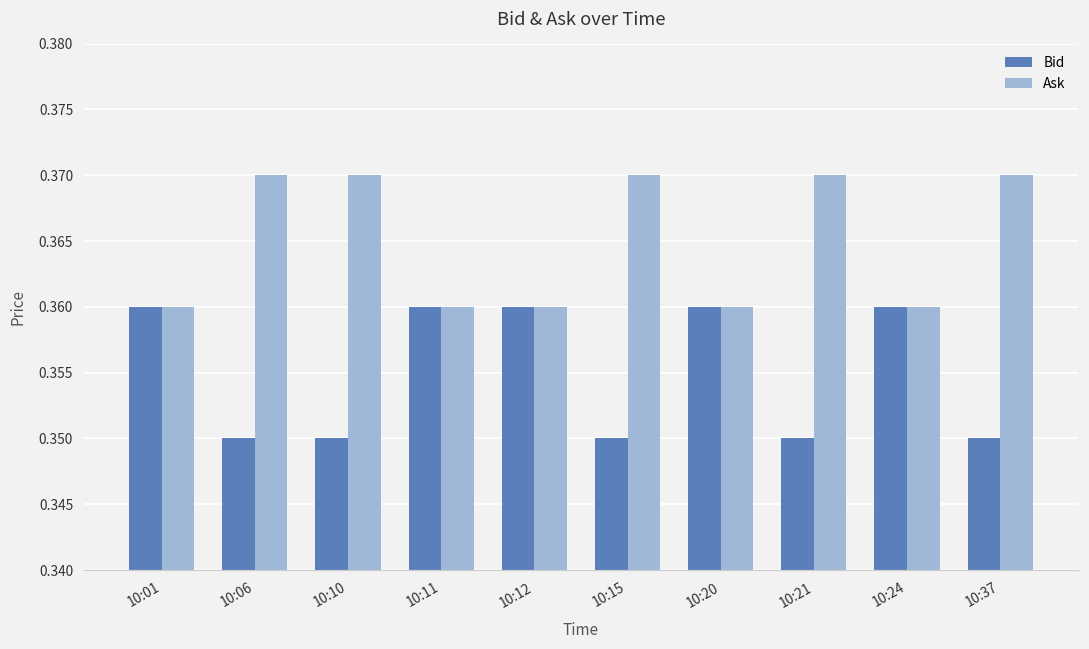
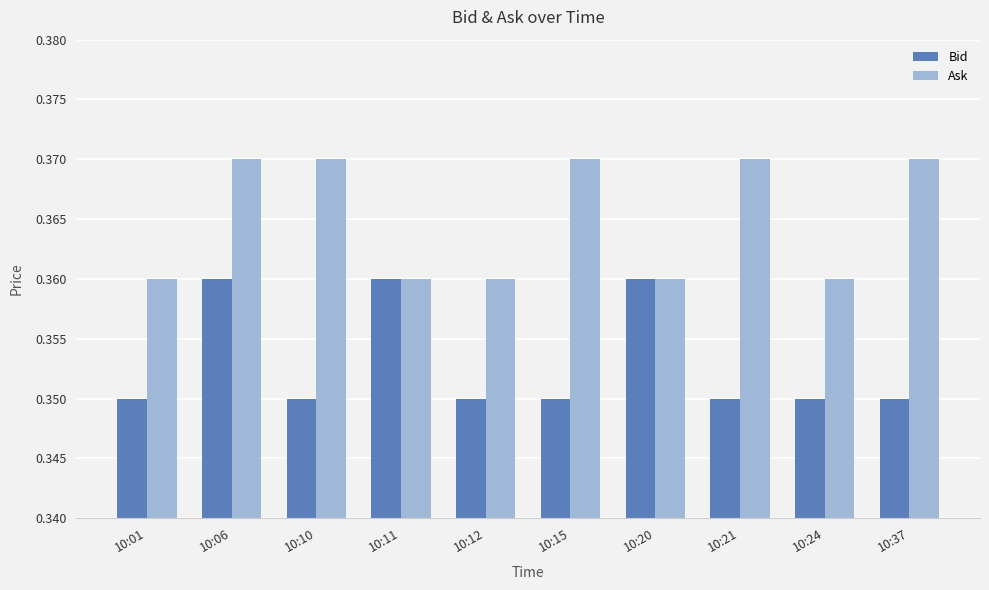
  {
    "Bid": {
-     "10:01": 0.36,
-     "10:06": 0.35,
+     "10:01": 0.35,
+     "10:06": 0.36,
      "10:10": 0.35,
      "10:11": 0.36,
-     "10:12": 0.36,
+     "10:12": 0.35,
      "10:15": 0.35,
      "10:20": 0.36,
      "10:21": 0.35,
-     "10:24": 0.36,
+     "10:24": 0.35,
      "10:37": 0.35
    },
    "Ask": {
      "10:01": 0.36,
      "10:06": 0.37,
      "10:10": 0.37,
      "10:11": 0.36,
      "10:12": 0.36,
      "10:15": 0.37,
      "10:20": 0.36,
      "10:21": 0.37,
      "10:24": 0.36,
      "10:37": 0.37
    }
  }
